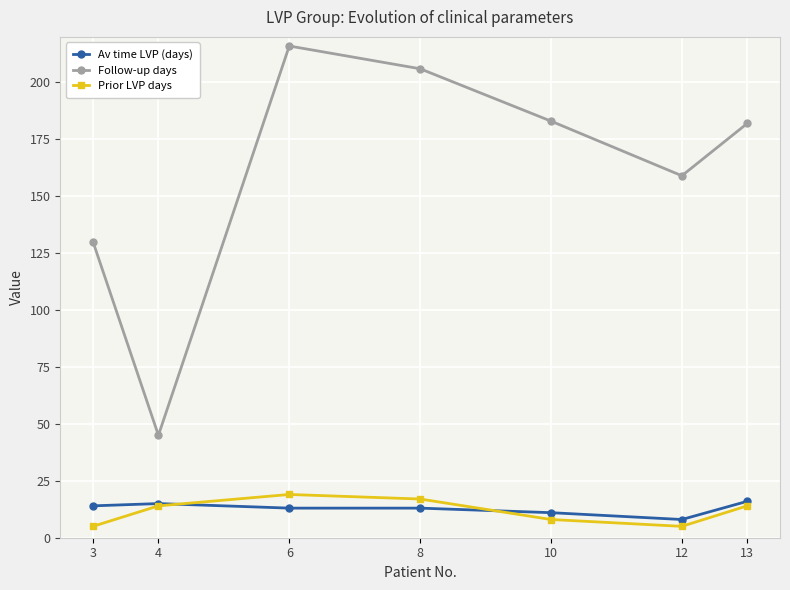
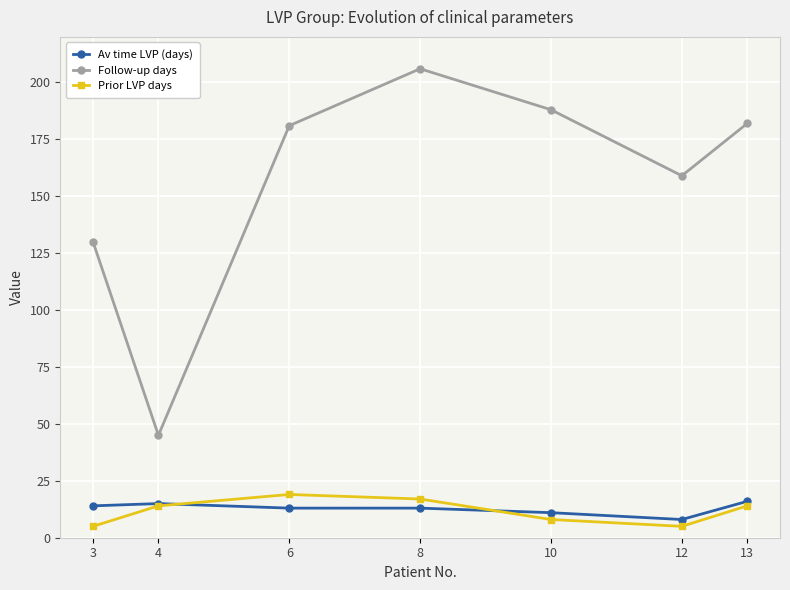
  {
    "Follow-up days": {
      "3": 130,
      "4": 45,
-     "6": 216,
+     "6": 181,
      "8": 206,
-     "10": 183,
+     "10": 188,
      "12": 159,
      "13": 182
    },
    "Prior LVP days": {
      "3": 5,
      "6": 19,
      "8": 17,
      "10": 8,
      "12": 5,
      "13": 14
    }
  }
